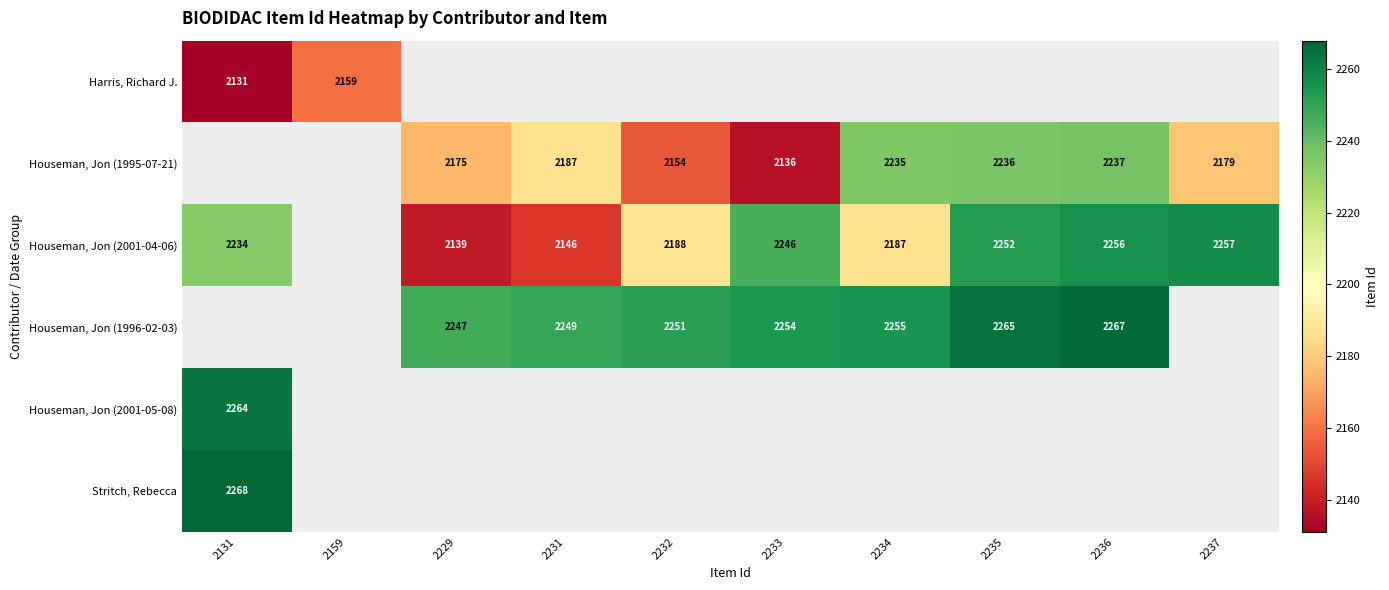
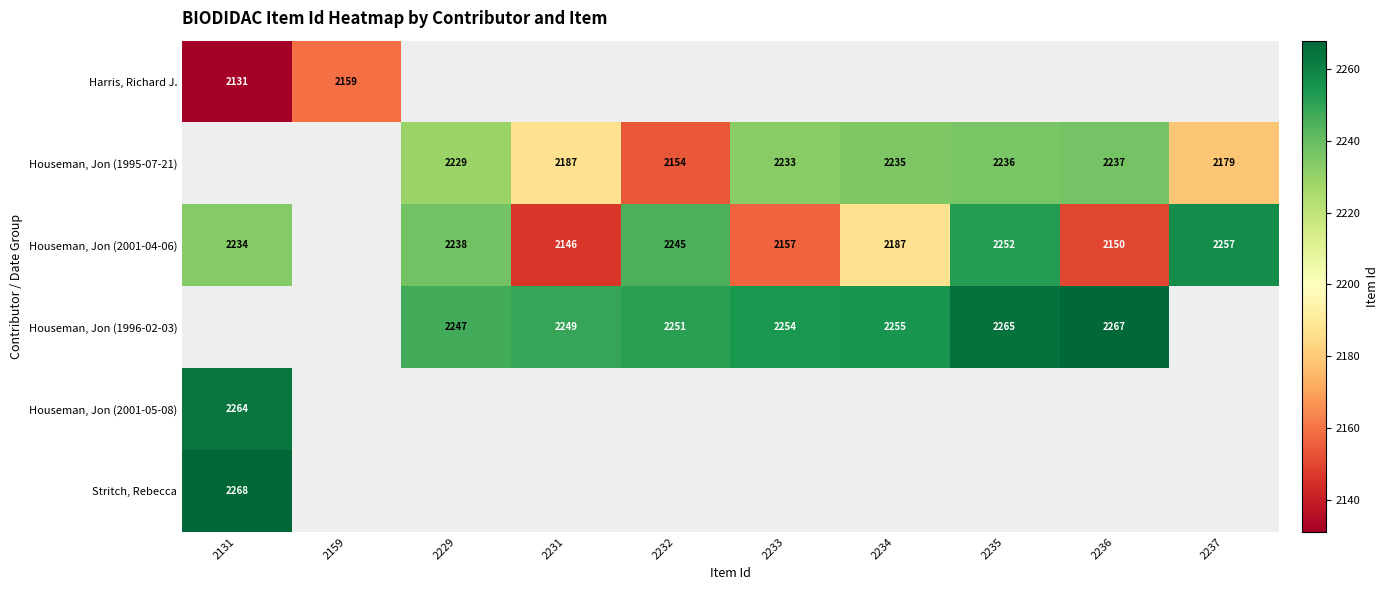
  {
    "Harris, Richard J.": {
      "2131": 2131,
      "2159": 2159
    },
    "Houseman, Jon (1995-07-21)": {
-     "2229": 2175,
+     "2229": 2229,
      "2231": 2187,
      "2232": 2154,
-     "2233": 2136,
+     "2233": 2233,
      "2234": 2235,
      "2235": 2236,
      "2236": 2237,
      "2237": 2179
    },
    "Houseman, Jon (2001-04-06)": {
      "2131": 2234,
-     "2229": 2139,
+     "2229": 2238,
      "2231": 2146,
-     "2232": 2188,
-     "2233": 2246,
+     "2232": 2245,
+     "2233": 2157,
      "2234": 2187,
      "2235": 2252,
-     "2236": 2256,
+     "2236": 2150,
      "2237": 2257
    },
    "Houseman, Jon (1996-02-03)": {
      "2229": 2247,
      "2231": 2249,
      "2232": 2251,
      "2233": 2254,
      "2234": 2255,
      "2235": 2265,
      "2236": 2267
    },
    "Houseman, Jon (2001-05-08)": {
      "2131": 2264
    },
    "Stritch, Rebecca": {
      "2131": 2268
    }
  }
